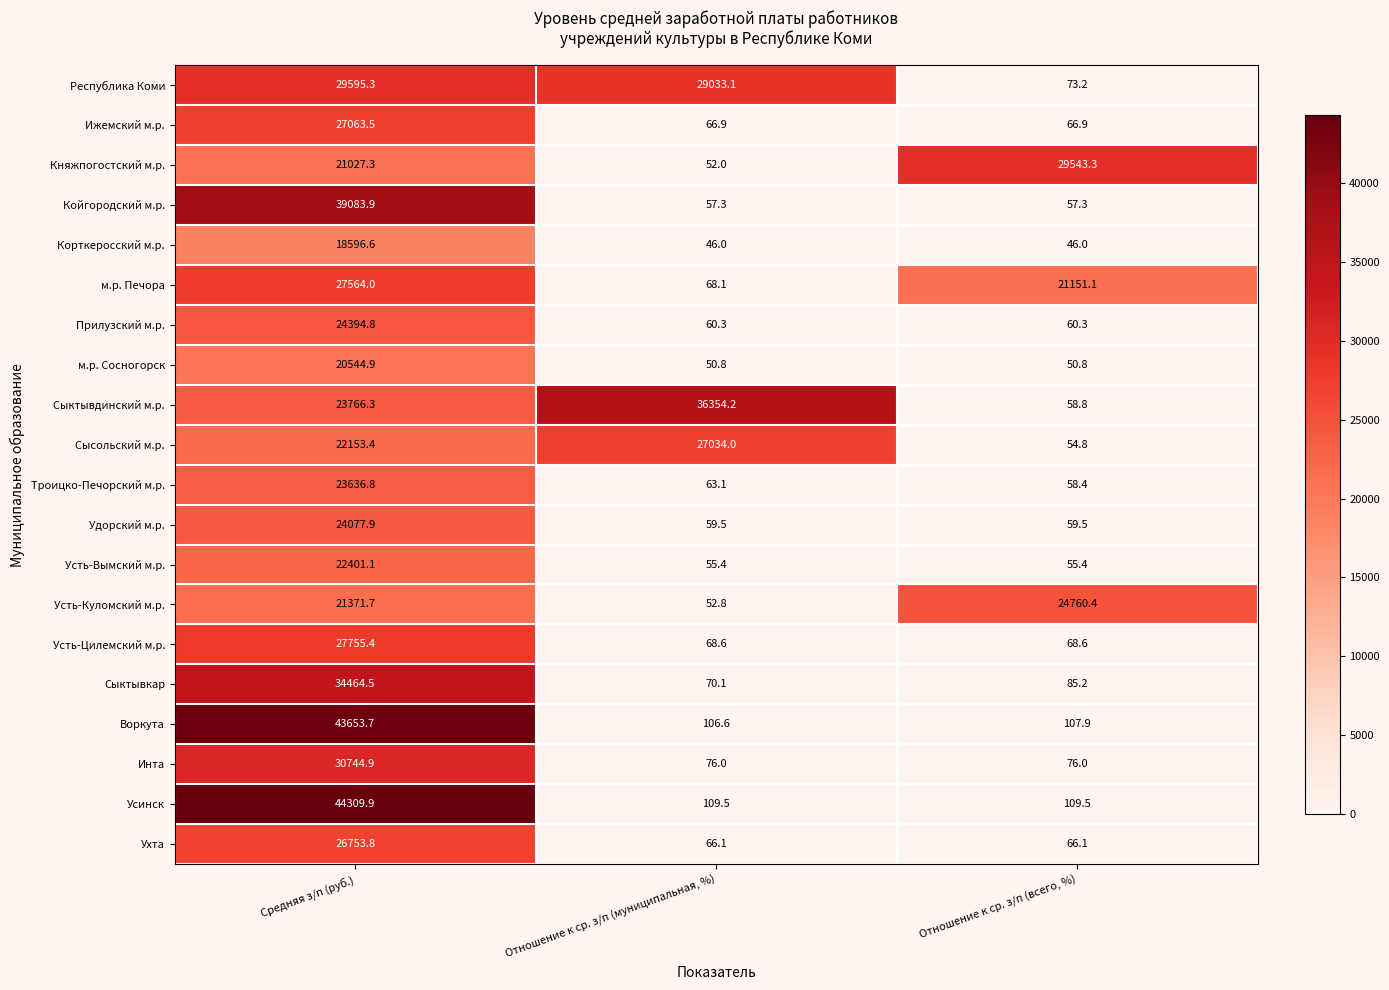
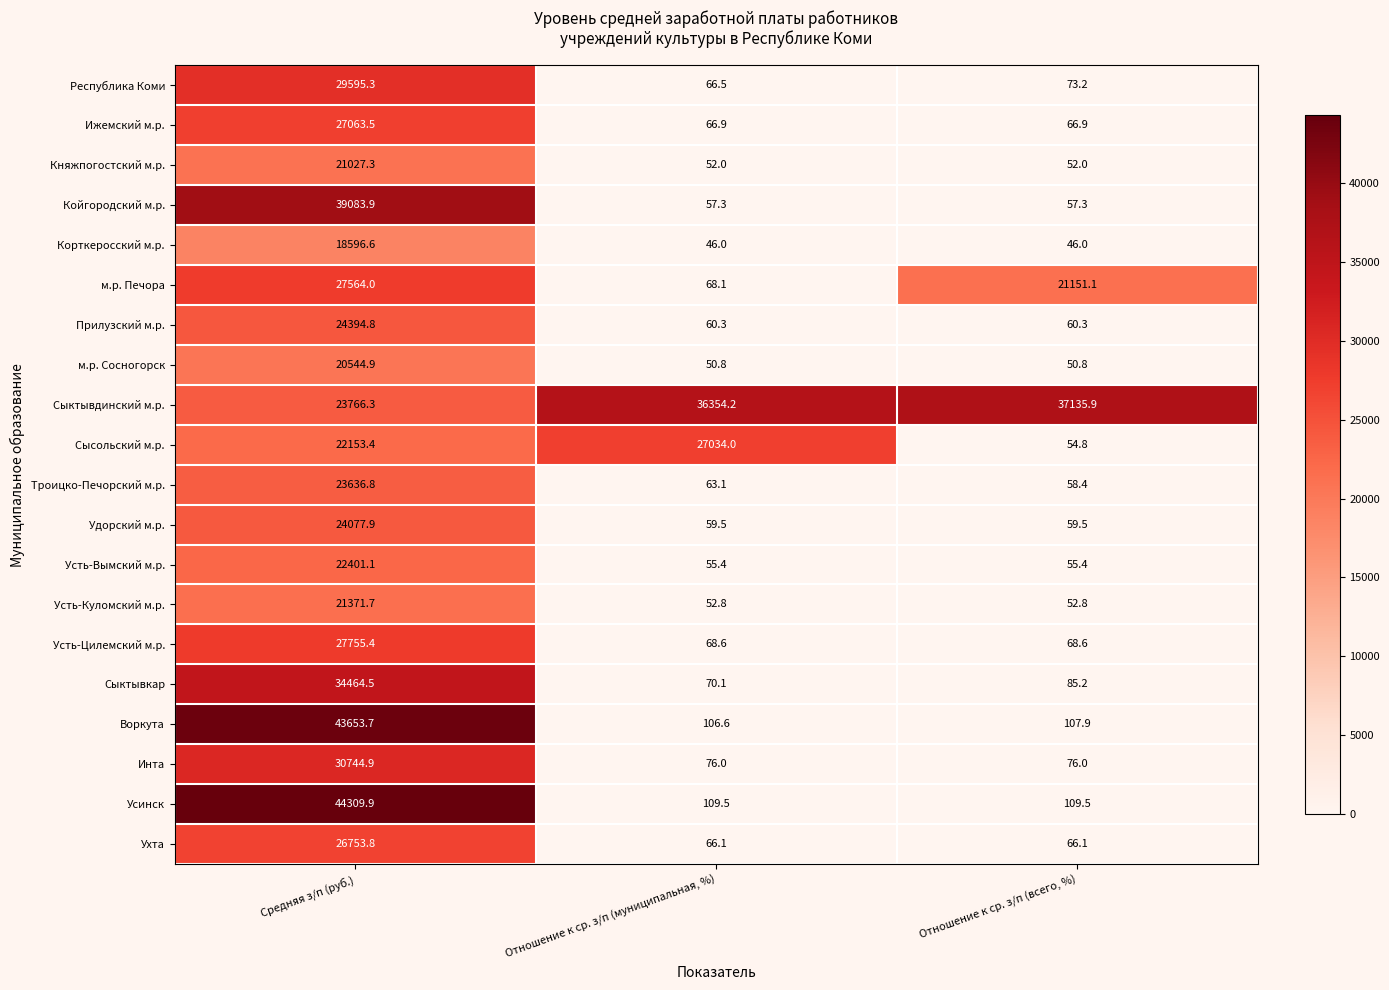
  {
    "Республика Коми": {
      "Средняя з/п (руб.)": 29595.3,
-     "Отношение к ср. з/п (муниципальная, %)": 29033.1,
+     "Отношение к ср. з/п (муниципальная, %)": 66.5,
      "Отношение к ср. з/п (всего, %)": 73.2
    },
    "Ижемский м.р.": {
      "Средняя з/п (руб.)": 27063.5,
      "Отношение к ср. з/п (муниципальная, %)": 66.9,
      "Отношение к ср. з/п (всего, %)": 66.9
    },
    "Княжпогостский м.р.": {
      "Средняя з/п (руб.)": 21027.3,
      "Отношение к ср. з/п (муниципальная, %)": 52.0,
-     "Отношение к ср. з/п (всего, %)": 29543.3
+     "Отношение к ср. з/п (всего, %)": 52.0
    },
    "Койгородский м.р.": {
      "Средняя з/п (руб.)": 39083.9,
      "Отношение к ср. з/п (муниципальная, %)": 57.3,
      "Отношение к ср. з/п (всего, %)": 57.3
    },
    "Корткеросский м.р.": {
      "Средняя з/п (руб.)": 18596.6,
      "Отношение к ср. з/п (муниципальная, %)": 46.0,
      "Отношение к ср. з/п (всего, %)": 46.0
    },
    "м.р. Печора": {
      "Средняя з/п (руб.)": 27564.0,
      "Отношение к ср. з/п (муниципальная, %)": 68.1,
      "Отношение к ср. з/п (всего, %)": 21151.1
    },
    "Прилузский м.р.": {
      "Средняя з/п (руб.)": 24394.8,
      "Отношение к ср. з/п (муниципальная, %)": 60.3,
      "Отношение к ср. з/п (всего, %)": 60.3
    },
    "м.р. Сосногорск": {
      "Средняя з/п (руб.)": 20544.9,
      "Отношение к ср. з/п (муниципальная, %)": 50.8,
      "Отношение к ср. з/п (всего, %)": 50.8
    },
    "Сыктывдинский м.р.": {
      "Средняя з/п (руб.)": 23766.3,
      "Отношение к ср. з/п (муниципальная, %)": 36354.2,
-     "Отношение к ср. з/п (всего, %)": 58.8
+     "Отношение к ср. з/п (всего, %)": 37135.9
    },
    "Сысольский м.р.": {
      "Средняя з/п (руб.)": 22153.4,
      "Отношение к ср. з/п (муниципальная, %)": 27034.0,
      "Отношение к ср. з/п (всего, %)": 54.8
    },
    "Троицко-Печорский м.р.": {
      "Средняя з/п (руб.)": 23636.8,
      "Отношение к ср. з/п (муниципальная, %)": 63.1,
      "Отношение к ср. з/п (всего, %)": 58.4
    },
    "Удорский м.р.": {
      "Средняя з/п (руб.)": 24077.9,
      "Отношение к ср. з/п (муниципальная, %)": 59.5,
      "Отношение к ср. з/п (всего, %)": 59.5
    },
    "Усть-Вымский м.р.": {
      "Средняя з/п (руб.)": 22401.1,
      "Отношение к ср. з/п (муниципальная, %)": 55.4,
      "Отношение к ср. з/п (всего, %)": 55.4
    },
    "Усть-Куломский м.р.": {
      "Средняя з/п (руб.)": 21371.7,
      "Отношение к ср. з/п (муниципальная, %)": 52.8,
-     "Отношение к ср. з/п (всего, %)": 24760.4
+     "Отношение к ср. з/п (всего, %)": 52.8
    },
    "Усть-Цилемский м.р.": {
      "Средняя з/п (руб.)": 27755.4,
      "Отношение к ср. з/п (муниципальная, %)": 68.6,
      "Отношение к ср. з/п (всего, %)": 68.6
    },
    "Сыктывкар": {
      "Средняя з/п (руб.)": 34464.5,
      "Отношение к ср. з/п (муниципальная, %)": 70.1,
      "Отношение к ср. з/п (всего, %)": 85.2
    },
    "Воркута": {
      "Средняя з/п (руб.)": 43653.7,
      "Отношение к ср. з/п (муниципальная, %)": 106.6,
      "Отношение к ср. з/п (всего, %)": 107.9
    },
    "Инта": {
      "Средняя з/п (руб.)": 30744.9,
      "Отношение к ср. з/п (муниципальная, %)": 76.0,
      "Отношение к ср. з/п (всего, %)": 76.0
    },
    "Усинск": {
      "Средняя з/п (руб.)": 44309.9,
      "Отношение к ср. з/п (муниципальная, %)": 109.5,
      "Отношение к ср. з/п (всего, %)": 109.5
    },
    "Ухта": {
      "Средняя з/п (руб.)": 26753.8,
      "Отношение к ср. з/п (муниципальная, %)": 66.1,
      "Отношение к ср. з/п (всего, %)": 66.1
    }
  }
